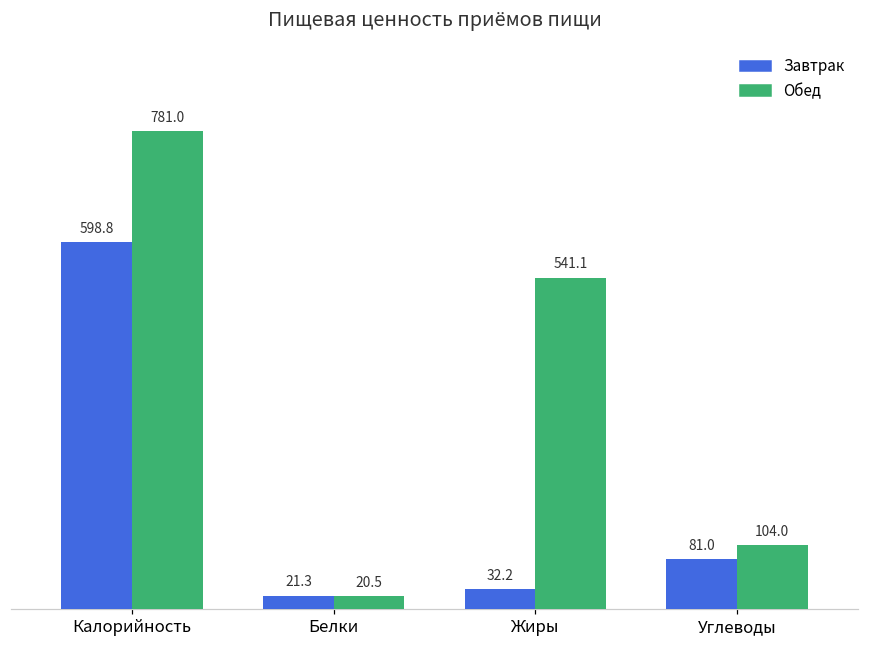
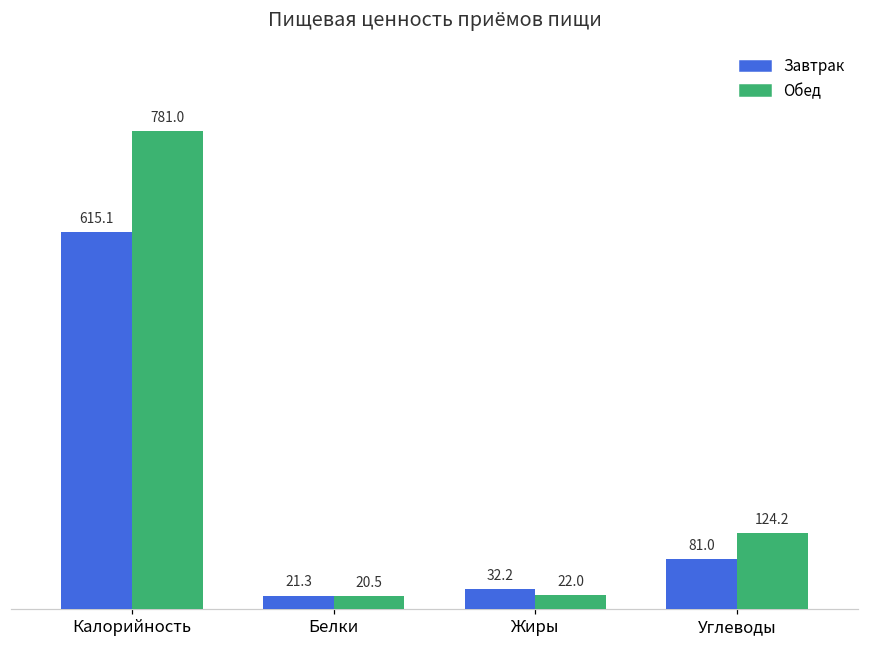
  {
    "Завтрак": {
-     "Калорийность": 598.8,
+     "Калорийность": 615.1,
      "Белки": 21.3,
      "Жиры": 32.2,
      "Углеводы": 81.0
    },
    "Обед": {
      "Калорийность": 781.0,
      "Белки": 20.5,
-     "Жиры": 541.1,
-     "Углеводы": 104.0
+     "Жиры": 22.0,
+     "Углеводы": 124.2
    }
  }
